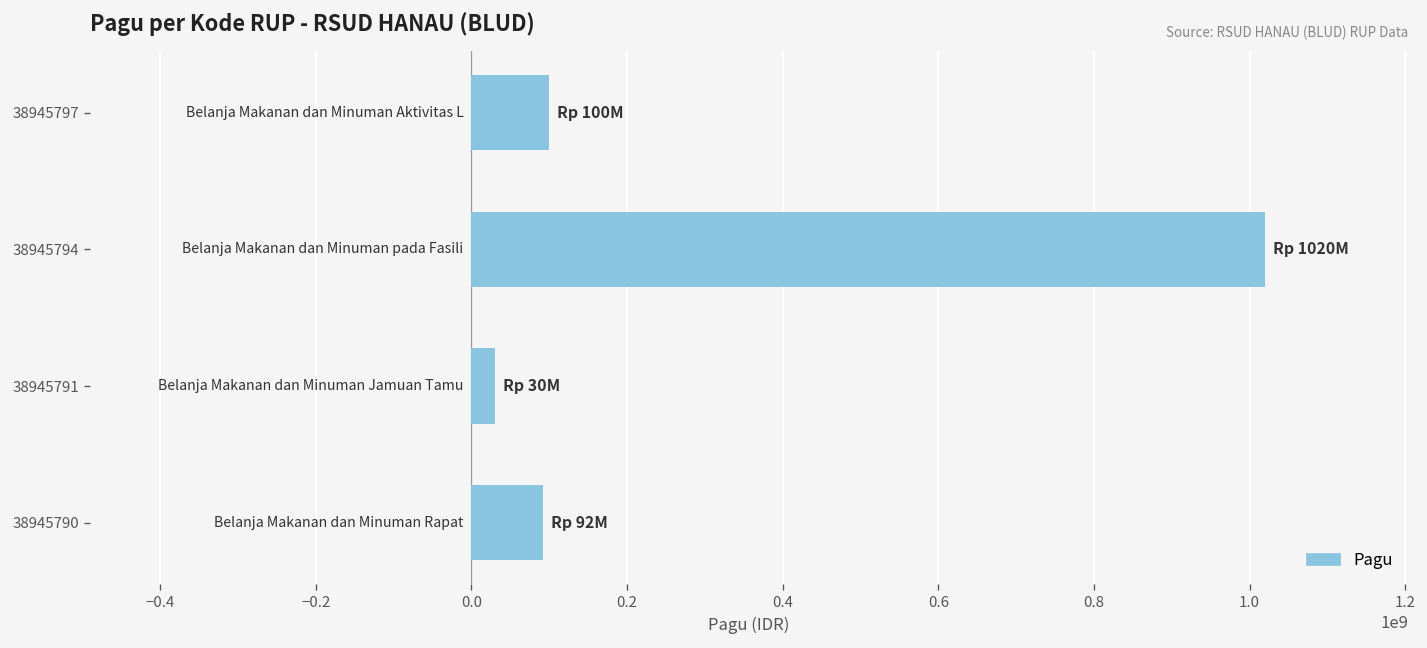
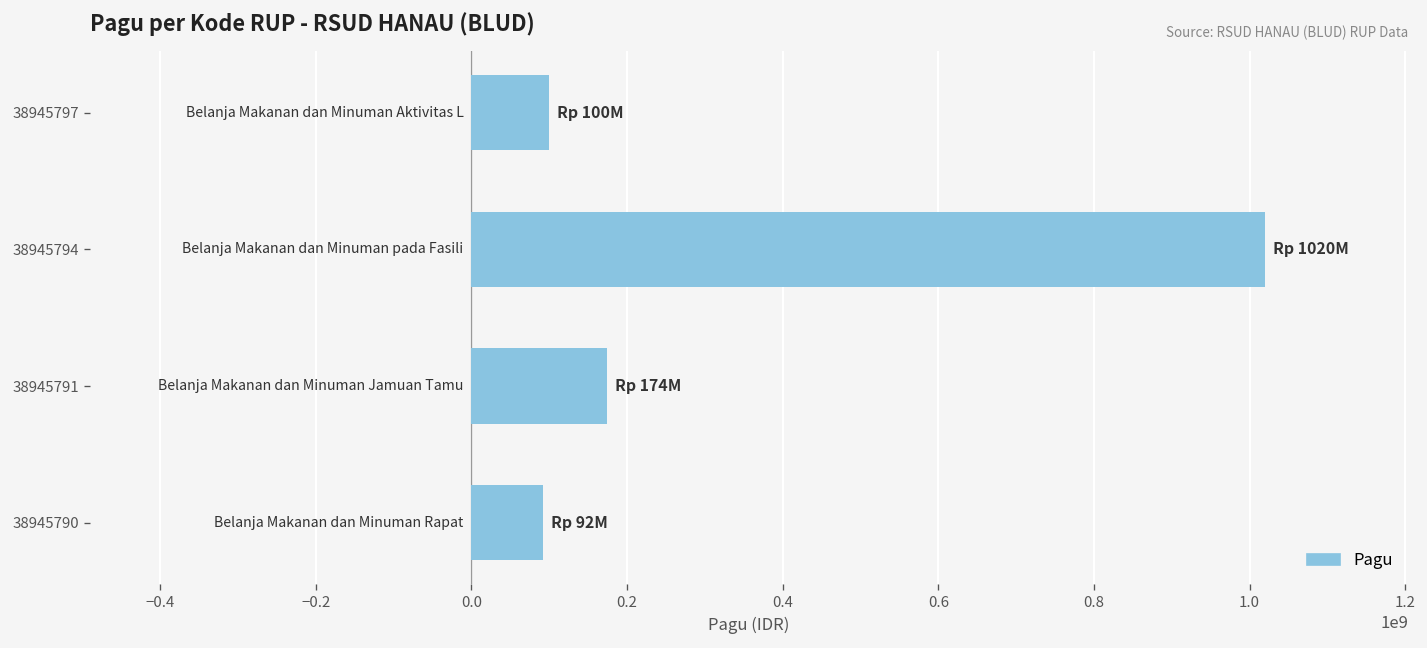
  {
    "38945797": "100M",
    "38945794": "1020M",
-   "38945791": "30M",
+   "38945791": "174M",
    "38945790": "92M"
  }
